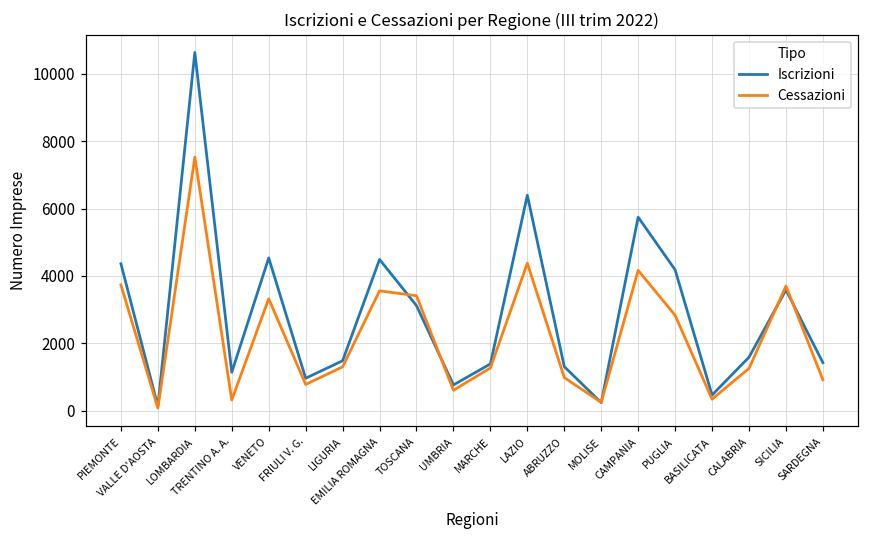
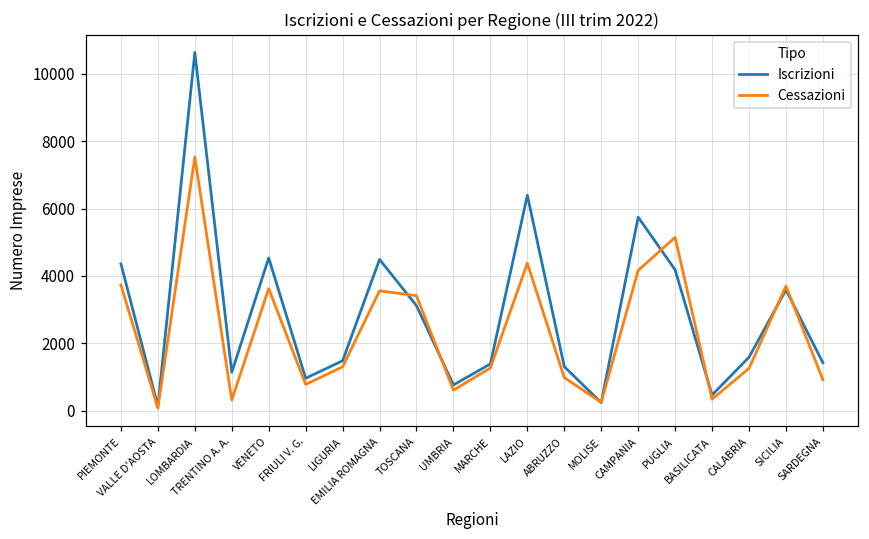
  {
    "Iscrizioni": {
      "PIEMONTE": 4400,
      "LOMBARDIA": 10600,
      "TRENTINO A. A.": 1100,
      "VENETO": 4500,
      "FRIULI V. G.": 1000,
      "LIGURIA": 1500,
      "EMILIA ROMAGNA": 4500,
      "TOSCANA": 3100,
      "UMBRIA": 800,
      "MARCHE": 1400,
      "LAZIO": 6400,
      "ABRUZZO": 1300,
      "CAMPANIA": 5700,
      "PUGLIA": 4200,
      "BASILICATA": 500,
      "CALABRIA": 1600,
      "SICILIA": 3600,
      "SARDEGNA": 1400
    },
    "Cessazioni": {
      "PIEMONTE": 3700,
      "LOMBARDIA": 7500,
      "TRENTINO A. A.": 300,
-     "VENETO": 3300,
+     "VENETO": 3600,
      "FRIULI V. G.": 800,
      "LIGURIA": 1300,
      "EMILIA ROMAGNA": 3600,
      "TOSCANA": 3400,
      "UMBRIA": 600,
      "MARCHE": 1300,
      "LAZIO": 4400,
      "ABRUZZO": 1000,
      "CAMPANIA": 4200,
-     "PUGLIA": 2800,
+     "PUGLIA": 5100,
      "BASILICATA": 300,
      "CALABRIA": 1300,
      "SICILIA": 3700,
      "SARDEGNA": 900
    }
  }
